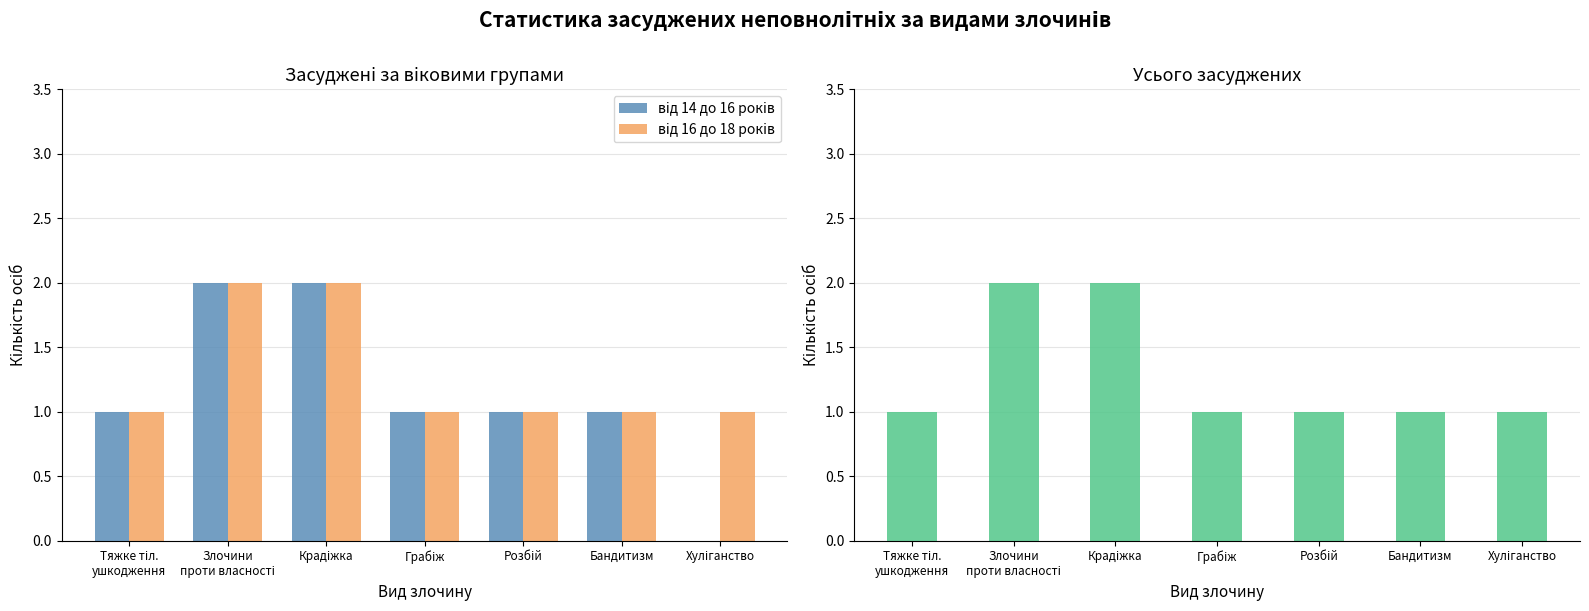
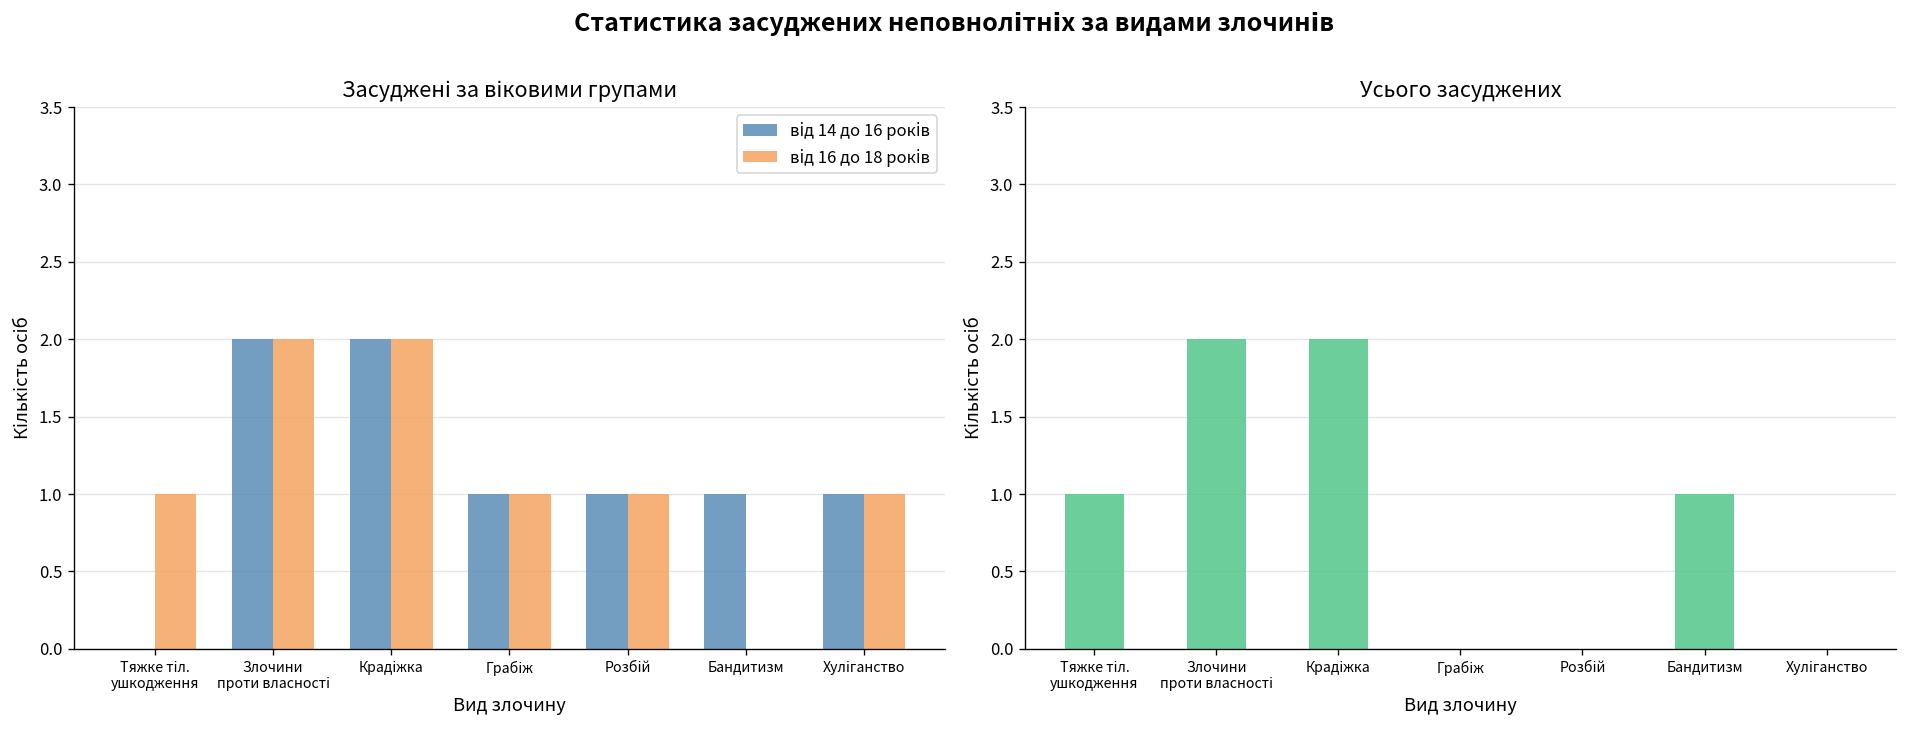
  {
    "Засуджені за віковими групами": {
      "від 14 до 16 років": {
-       "Тяжке тіл. ушкодження": 1,
+       "Тяжке тіл. ушкодження": 0,
        "Злочини проти власності": 2,
        "Крадіжка": 2,
        "Грабіж": 1,
        "Розбій": 1,
        "Бандитизм": 1,
-       "Хуліганство": 0
+       "Хуліганство": 1
      },
      "від 16 до 18 років": {
        "Тяжке тіл. ушкодження": 1,
        "Злочини проти власності": 2,
        "Крадіжка": 2,
        "Грабіж": 1,
        "Розбій": 1,
-       "Бандитизм": 1,
+       "Бандитизм": 0,
        "Хуліганство": 1
      }
    },
    "Усього засуджених": {
      "Тяжке тіл. ушкодження": 1,
      "Злочини проти власності": 2,
      "Крадіжка": 2,
-     "Грабіж": 1,
-     "Розбій": 1,
+     "Грабіж": 0,
+     "Розбій": 0,
      "Бандитизм": 1,
-     "Хуліганство": 1
+     "Хуліганство": 0
    }
  }
